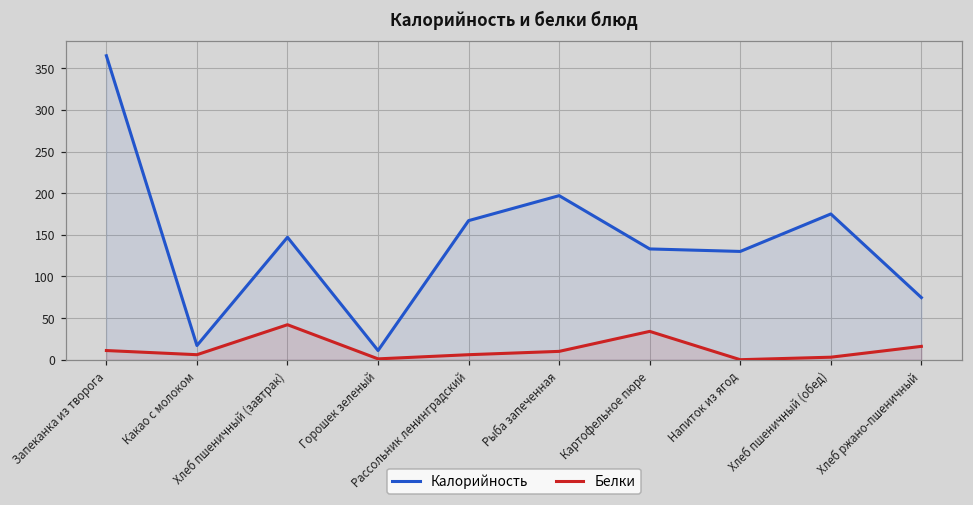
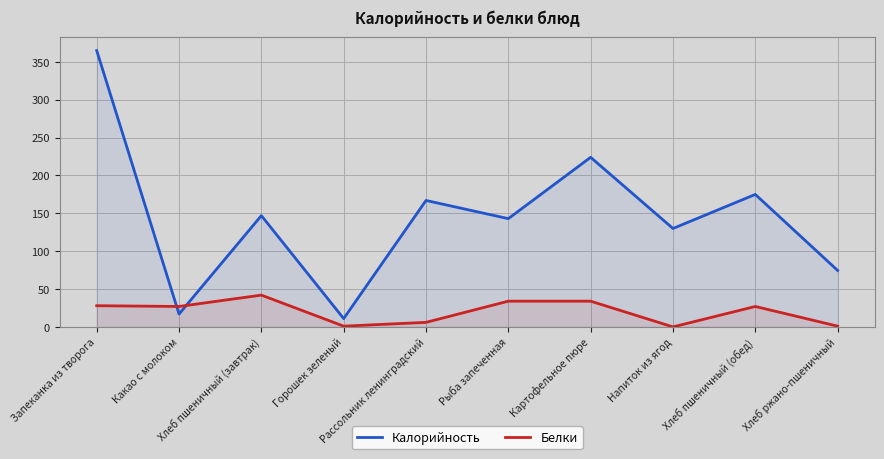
  {
    "Калорийность": {
      "Запеканка из творога": 370,
      "Какао с молоком": 20,
      "Хлеб пшеничный (завтрак)": 150,
      "Горошек зеленый": 10,
      "Рассольник ленинградский": 170,
-     "Рыба запеченная": 200,
-     "Картофельное пюре": 130,
+     "Рыба запеченная": 140,
+     "Картофельное пюре": 220,
      "Напиток из ягод": 130,
      "Хлеб пшеничный (обед)": 180,
      "Хлеб ржано-пшеничный": 70
    },
    "Белки": {
-     "Запеканка из творога": 10,
-     "Какао с молоком": 10,
+     "Запеканка из творога": 30,
+     "Какао с молоком": 30,
      "Хлеб пшеничный (завтрак)": 40,
      "Горошек зеленый": 0,
      "Рассольник ленинградский": 10,
-     "Рыба запеченная": 10,
+     "Рыба запеченная": 30,
      "Картофельное пюре": 30,
      "Напиток из ягод": 0,
-     "Хлеб пшеничный (обед)": 0,
-     "Хлеб ржано-пшеничный": 20
+     "Хлеб пшеничный (обед)": 30,
+     "Хлеб ржано-пшеничный": 0
    }
  }
